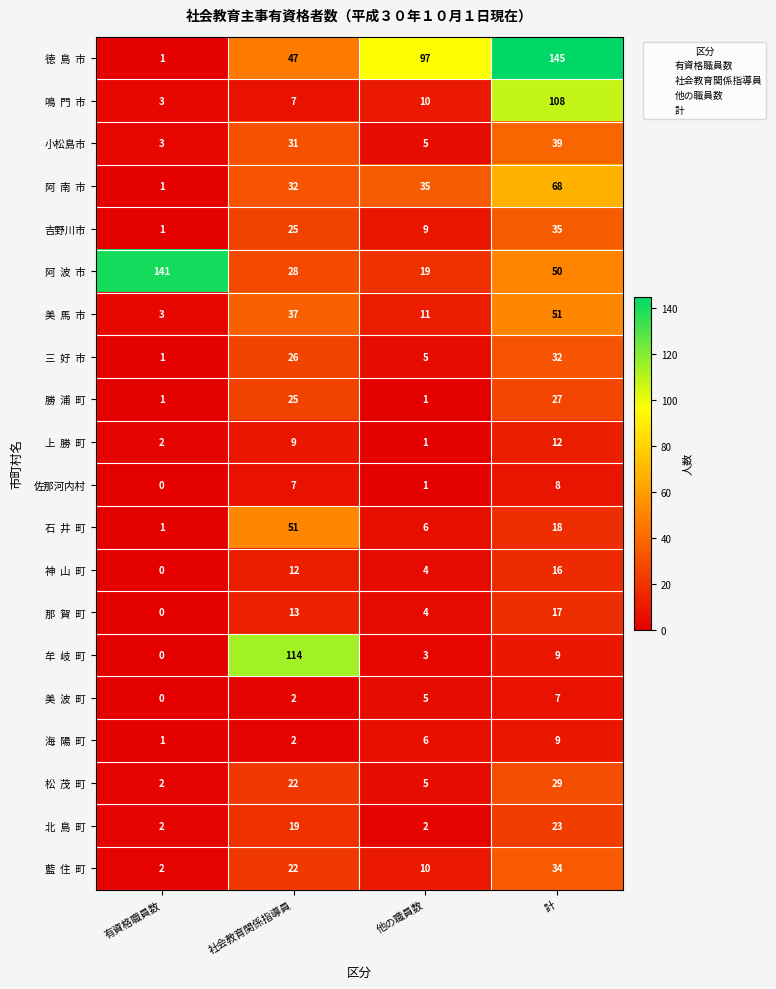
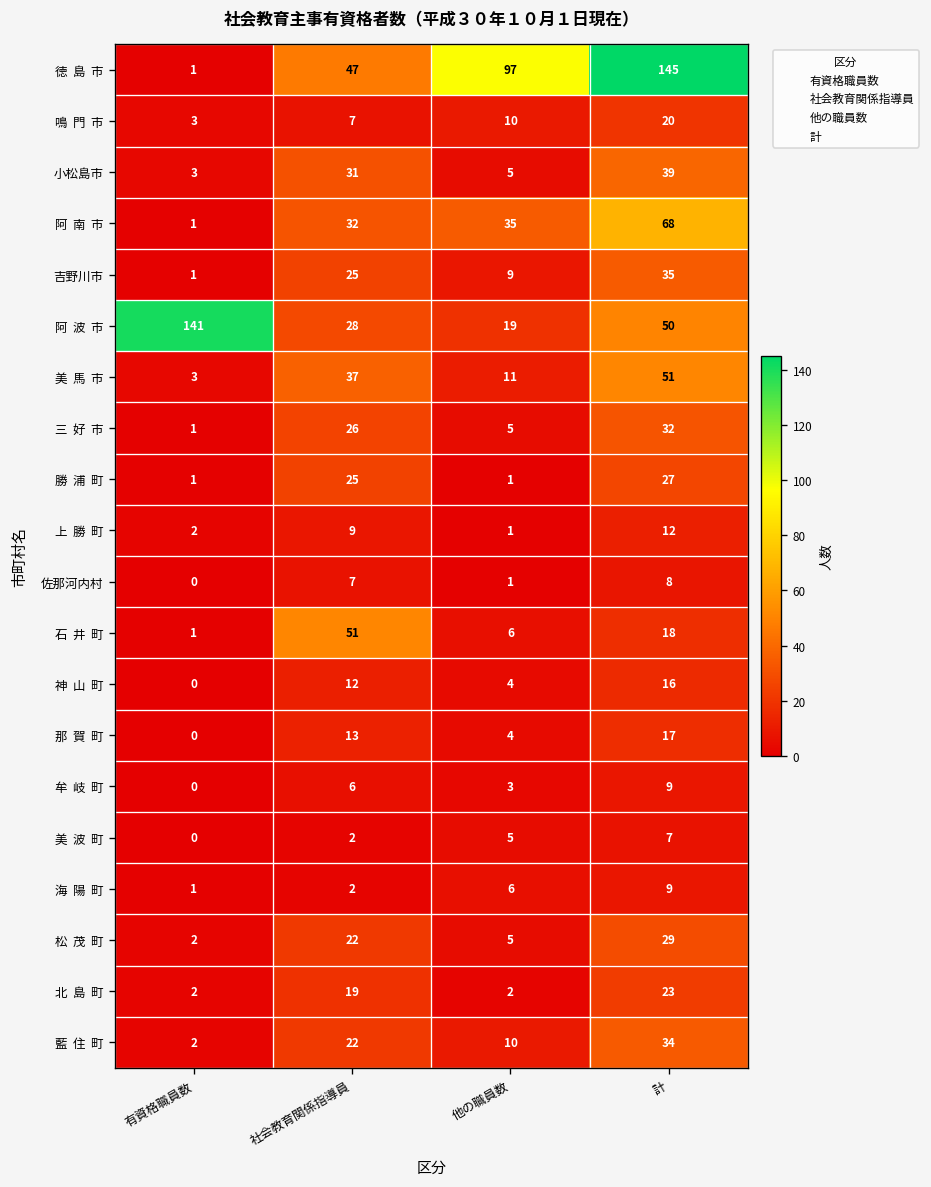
  {
    "徳 島 市": {
      "有資格職員数": 1,
      "社会教育関係指導員": 47,
      "他の職員数": 97,
      "計": 145
    },
    "鳴 門 市": {
      "有資格職員数": 3,
      "社会教育関係指導員": 7,
      "他の職員数": 10,
-     "計": 108
+     "計": 20
    },
    "小松島市": {
      "有資格職員数": 3,
      "社会教育関係指導員": 31,
      "他の職員数": 5,
      "計": 39
    },
    "阿 南 市": {
      "有資格職員数": 1,
      "社会教育関係指導員": 32,
      "他の職員数": 35,
      "計": 68
    },
    "吉野川市": {
      "有資格職員数": 1,
      "社会教育関係指導員": 25,
      "他の職員数": 9,
      "計": 35
    },
    "阿 波 市": {
      "有資格職員数": 141,
      "社会教育関係指導員": 28,
      "他の職員数": 19,
      "計": 50
    },
    "美 馬 市": {
      "有資格職員数": 3,
      "社会教育関係指導員": 37,
      "他の職員数": 11,
      "計": 51
    },
    "三 好 市": {
      "有資格職員数": 1,
      "社会教育関係指導員": 26,
      "他の職員数": 5,
      "計": 32
    },
    "勝 浦 町": {
      "有資格職員数": 1,
      "社会教育関係指導員": 25,
      "他の職員数": 1,
      "計": 27
    },
    "上 勝 町": {
      "有資格職員数": 2,
      "社会教育関係指導員": 9,
      "他の職員数": 1,
      "計": 12
    },
    "佐那河内村": {
      "有資格職員数": 0,
      "社会教育関係指導員": 7,
      "他の職員数": 1,
      "計": 8
    },
    "石 井 町": {
      "有資格職員数": 1,
      "社会教育関係指導員": 51,
      "他の職員数": 6,
      "計": 18
    },
    "神 山 町": {
      "有資格職員数": 0,
      "社会教育関係指導員": 12,
      "他の職員数": 4,
      "計": 16
    },
    "那 賀 町": {
      "有資格職員数": 0,
      "社会教育関係指導員": 13,
      "他の職員数": 4,
      "計": 17
    },
    "牟 岐 町": {
      "有資格職員数": 0,
-     "社会教育関係指導員": 114,
+     "社会教育関係指導員": 6,
      "他の職員数": 3,
      "計": 9
    },
    "美 波 町": {
      "有資格職員数": 0,
      "社会教育関係指導員": 2,
      "他の職員数": 5,
      "計": 7
    },
    "海 陽 町": {
      "有資格職員数": 1,
      "社会教育関係指導員": 2,
      "他の職員数": 6,
      "計": 9
    },
    "松 茂 町": {
      "有資格職員数": 2,
      "社会教育関係指導員": 22,
      "他の職員数": 5,
      "計": 29
    },
    "北 島 町": {
      "有資格職員数": 2,
      "社会教育関係指導員": 19,
      "他の職員数": 2,
      "計": 23
    },
    "藍 住 町": {
      "有資格職員数": 2,
      "社会教育関係指導員": 22,
      "他の職員数": 10,
      "計": 34
    }
  }
